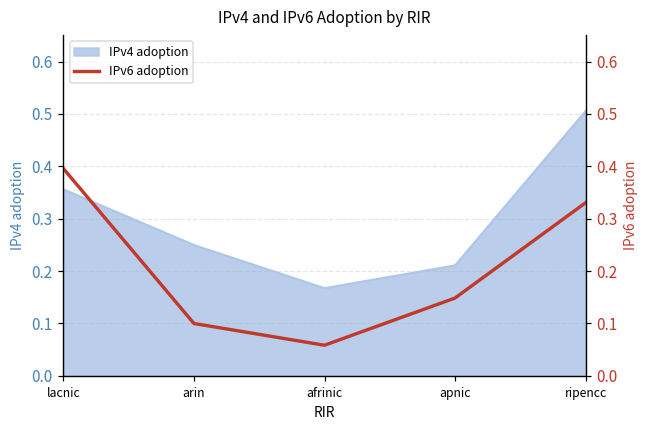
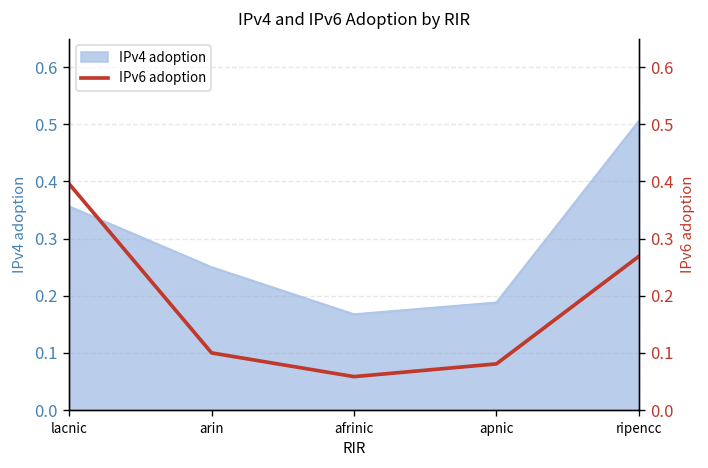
  {
    "IPv4 adoption": {
      "lacnic": 0.36,
      "arin": 0.25,
      "afrinic": 0.17,
-     "apnic": 0.21,
+     "apnic": 0.19,
      "ripencc": 0.51
    },
    "IPv6 adoption": {
      "lacnic": 0.40,
      "arin": 0.10,
      "afrinic": 0.06,
-     "apnic": 0.15,
-     "ripencc": 0.33
+     "apnic": 0.08,
+     "ripencc": 0.27
    }
  }
